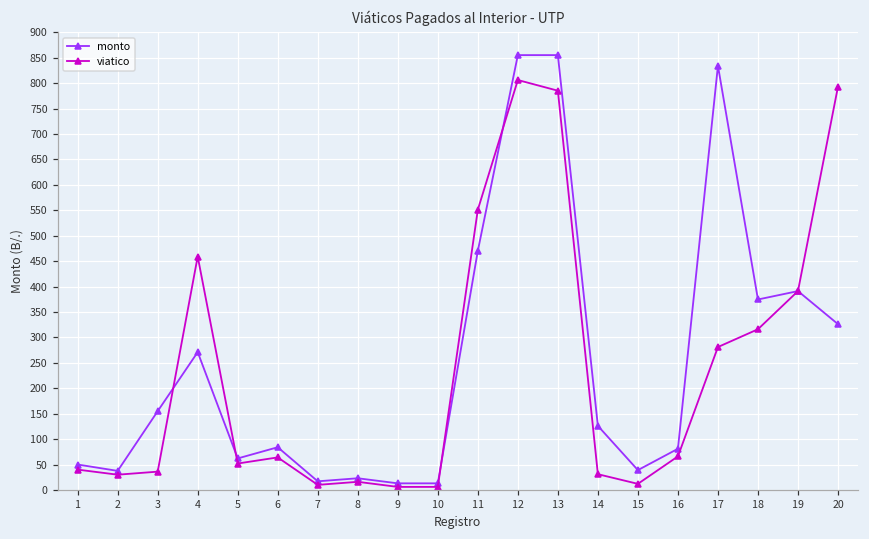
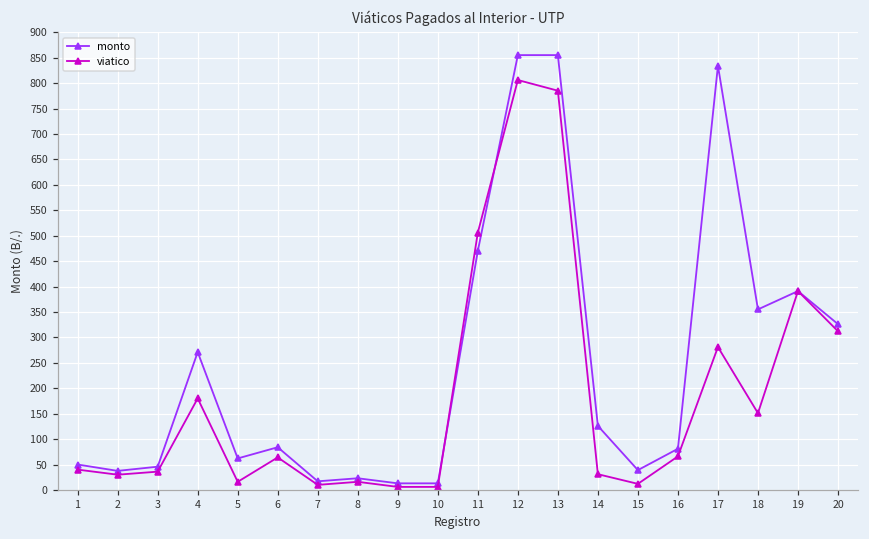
  {
    "monto": {
      "1": 50,
      "2": 40,
-     "3": 150,
+     "3": 50,
      "4": 270,
      "5": 60,
      "6": 80,
      "7": 20,
      "8": 20,
      "9": 10,
      "10": 10,
      "11": 470,
      "12": 860,
      "13": 860,
      "14": 130,
      "15": 40,
      "16": 80,
      "17": 830,
-     "18": 370,
+     "18": 360,
      "20": 330
    },
    "viatico": {
      "1": 40,
      "2": 30,
      "3": 40,
-     "4": 460,
-     "5": 50,
+     "4": 180,
+     "5": 20,
      "6": 60,
      "7": 10,
      "8": 20,
      "9": 10,
      "10": 10,
-     "11": 550,
+     "11": 510,
      "12": 810,
      "13": 790,
      "14": 30,
      "15": 10,
      "16": 70,
      "17": 280,
-     "18": 320,
-     "20": 790
+     "18": 150,
+     "20": 310
    }
  }
